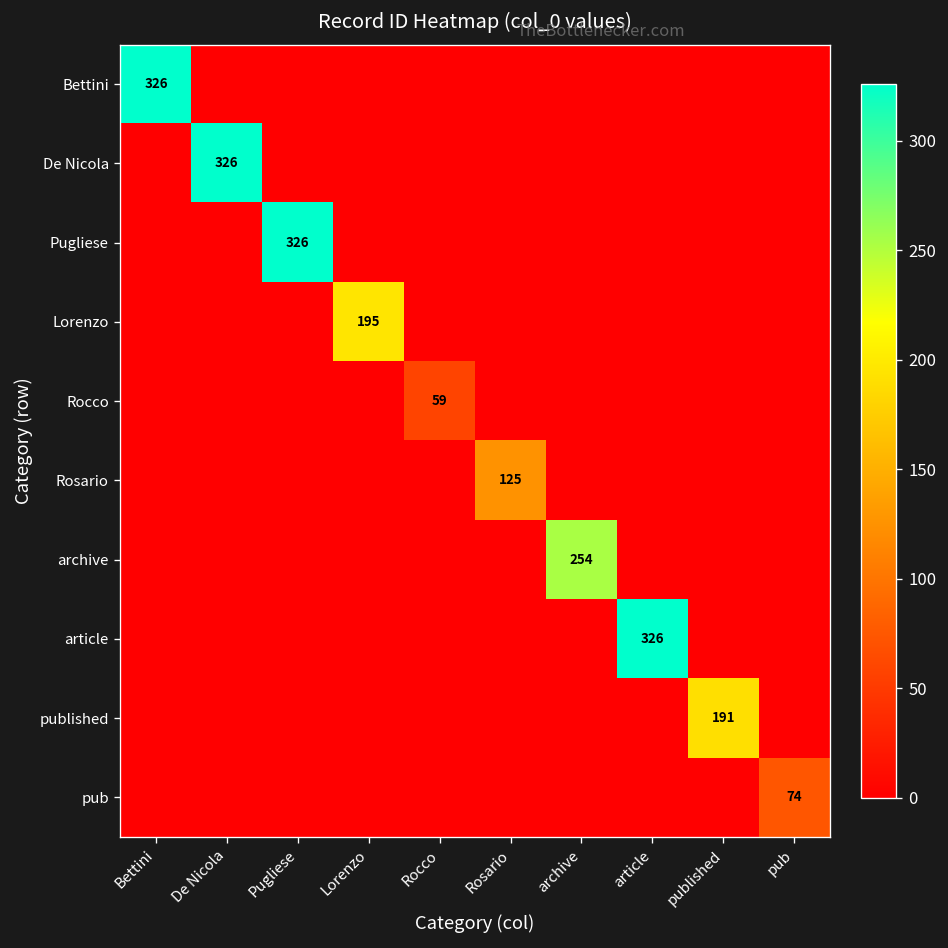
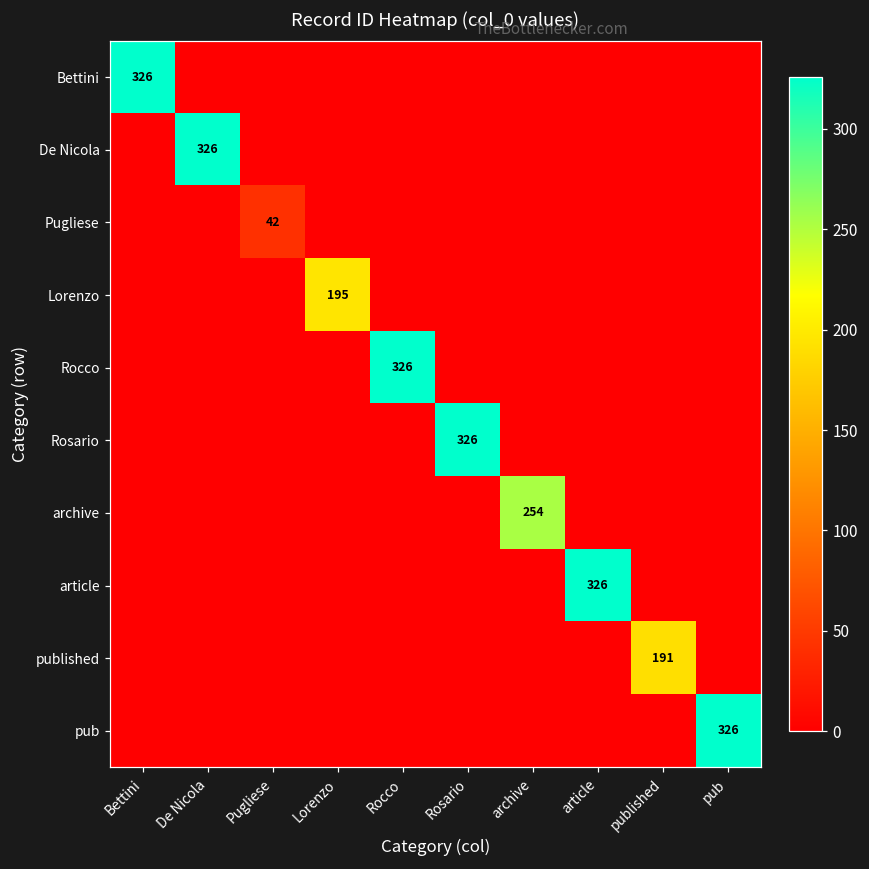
  {
    "Bettini": {
      "Bettini": 326
    },
    "De Nicola": {
      "De Nicola": 326
    },
    "Pugliese": {
-     "Pugliese": 326
+     "Pugliese": 42
    },
    "Lorenzo": {
      "Lorenzo": 195
    },
    "Rocco": {
-     "Rocco": 59
+     "Rocco": 326
    },
    "Rosario": {
-     "Rosario": 125
+     "Rosario": 326
    },
    "archive": {
      "archive": 254
    },
    "article": {
      "article": 326
    },
    "published": {
      "published": 191
    },
    "pub": {
-     "pub": 74
+     "pub": 326
    }
  }
